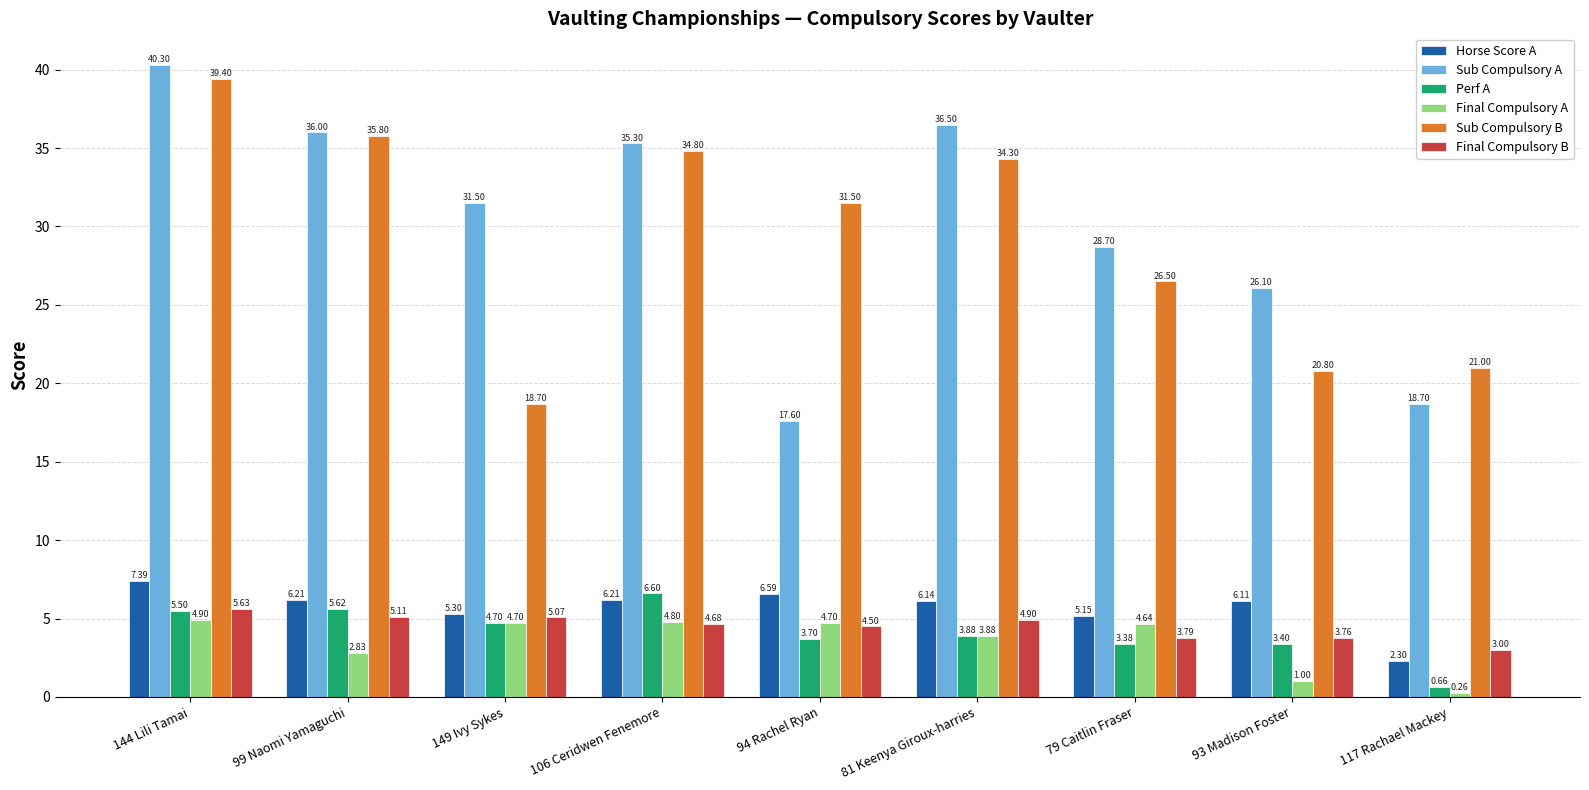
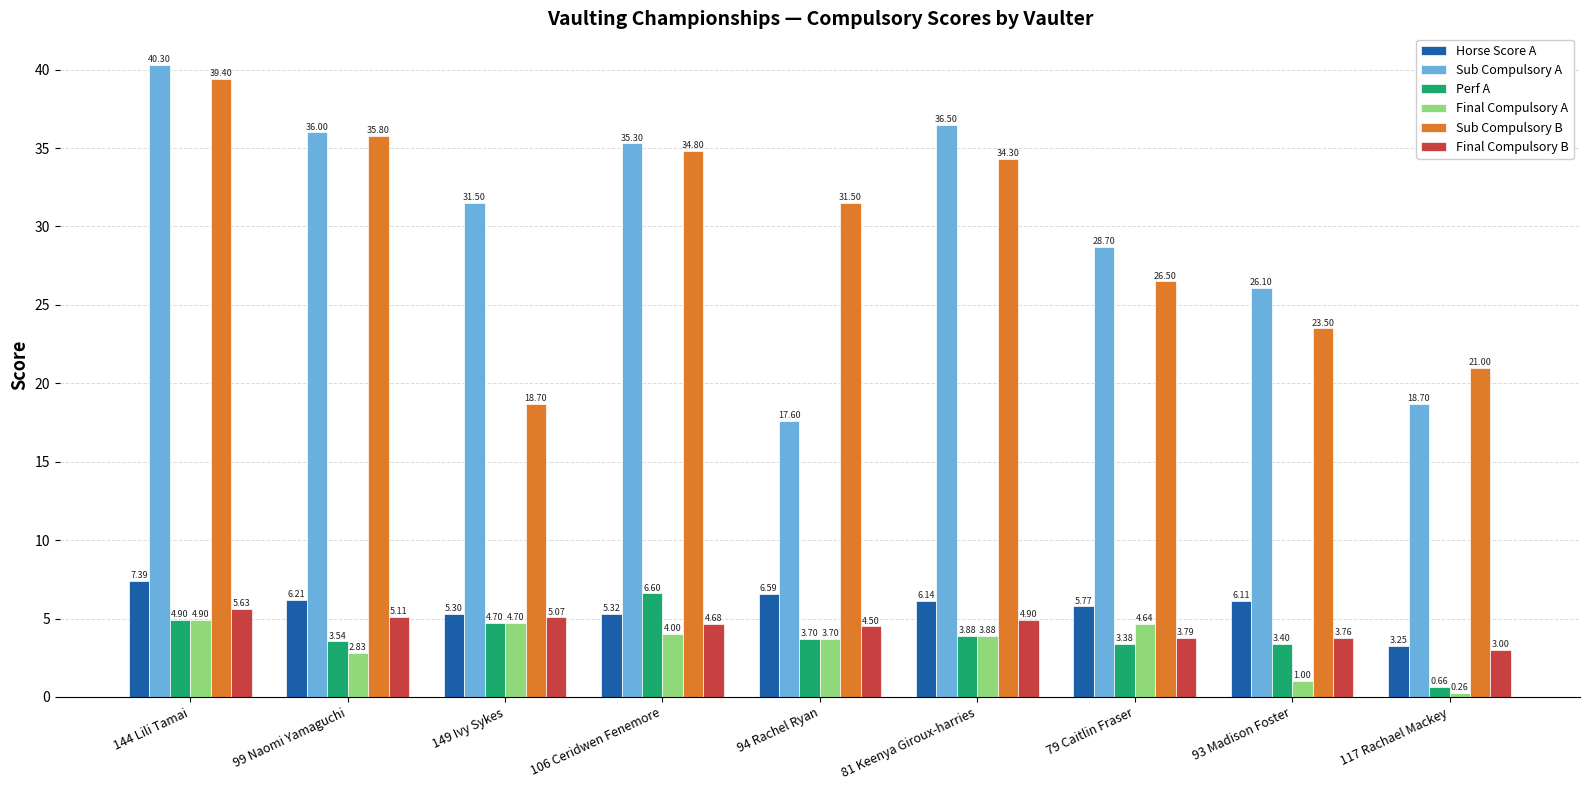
  {
    "Horse Score A": {
      "144 Lili Tamai": 7.39,
      "99 Naomi Yamaguchi": 6.21,
      "149 Ivy Sykes": 5.30,
-     "106 Ceridwen Fenemore": 6.21,
+     "106 Ceridwen Fenemore": 5.32,
      "94 Rachel Ryan": 6.59,
      "81 Keenya Giroux-harries": 6.14,
-     "79 Caitlin Fraser": 5.15,
+     "79 Caitlin Fraser": 5.77,
      "93 Madison Foster": 6.11,
-     "117 Rachael Mackey": 2.30
+     "117 Rachael Mackey": 3.25
    },
    "Sub Compulsory A": {
      "144 Lili Tamai": 40.30,
      "99 Naomi Yamaguchi": 36.00,
      "149 Ivy Sykes": 31.50,
      "106 Ceridwen Fenemore": 35.30,
      "94 Rachel Ryan": 17.60,
      "81 Keenya Giroux-harries": 36.50,
      "79 Caitlin Fraser": 28.70,
      "93 Madison Foster": 26.10,
      "117 Rachael Mackey": 18.70
    },
    "Perf A": {
-     "144 Lili Tamai": 5.50,
-     "99 Naomi Yamaguchi": 5.62,
+     "144 Lili Tamai": 4.90,
+     "99 Naomi Yamaguchi": 3.54,
      "149 Ivy Sykes": 4.70,
      "106 Ceridwen Fenemore": 6.60,
      "94 Rachel Ryan": 3.70,
      "81 Keenya Giroux-harries": 3.88,
      "79 Caitlin Fraser": 3.38,
      "93 Madison Foster": 3.40,
      "117 Rachael Mackey": 0.66
    },
    "Final Compulsory A": {
      "144 Lili Tamai": 4.90,
      "99 Naomi Yamaguchi": 2.83,
      "149 Ivy Sykes": 4.70,
-     "106 Ceridwen Fenemore": 4.80,
-     "94 Rachel Ryan": 4.70,
+     "106 Ceridwen Fenemore": 4.00,
+     "94 Rachel Ryan": 3.70,
      "81 Keenya Giroux-harries": 3.88,
      "79 Caitlin Fraser": 4.64,
      "93 Madison Foster": 1.00,
      "117 Rachael Mackey": 0.26
    },
    "Sub Compulsory B": {
      "144 Lili Tamai": 39.40,
      "99 Naomi Yamaguchi": 35.80,
      "149 Ivy Sykes": 18.70,
      "106 Ceridwen Fenemore": 34.80,
      "94 Rachel Ryan": 31.50,
      "81 Keenya Giroux-harries": 34.30,
      "79 Caitlin Fraser": 26.50,
-     "93 Madison Foster": 20.80,
+     "93 Madison Foster": 23.50,
      "117 Rachael Mackey": 21.00
    },
    "Final Compulsory B": {
      "144 Lili Tamai": 5.63,
      "99 Naomi Yamaguchi": 5.11,
      "149 Ivy Sykes": 5.07,
      "106 Ceridwen Fenemore": 4.68,
      "94 Rachel Ryan": 4.50,
      "81 Keenya Giroux-harries": 4.90,
      "79 Caitlin Fraser": 3.79,
      "93 Madison Foster": 3.76,
      "117 Rachael Mackey": 3.00
    }
  }
